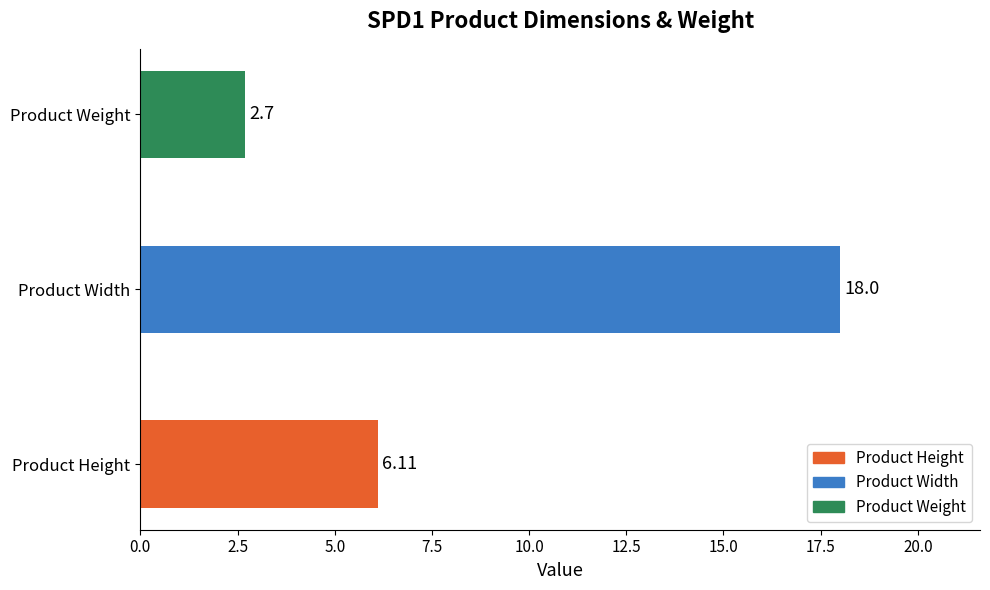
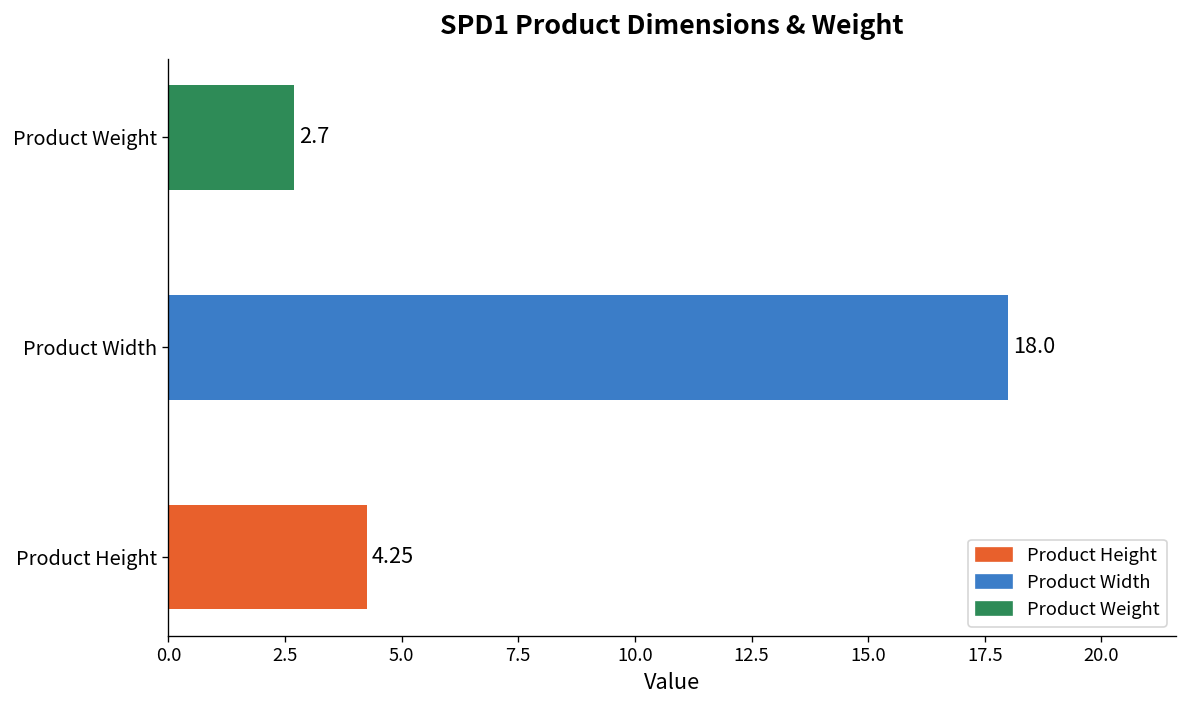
  {
    "Product Weight": 2.7,
    "Product Width": 18.0,
-   "Product Height": 6.11
+   "Product Height": 4.25
  }
